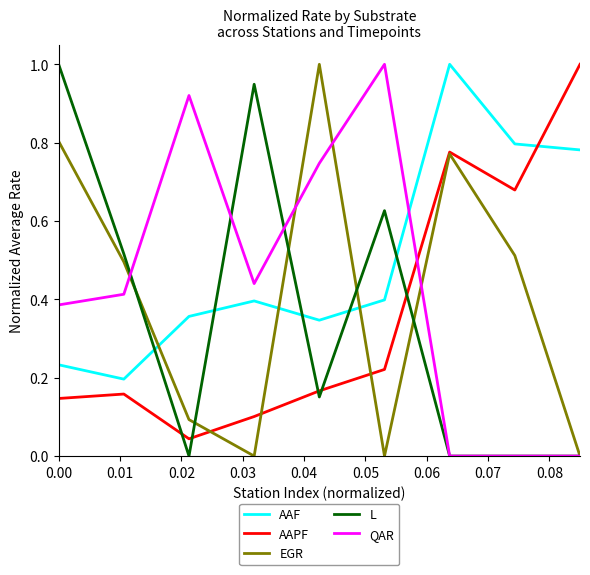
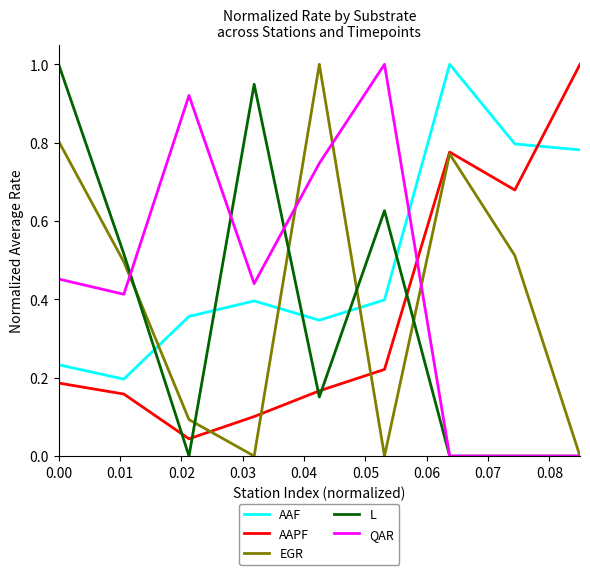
  {
    "AAF": {
      "0.00": 0.23
    },
    "AAPF": {
-     "0.00": 0.15
+     "0.00": 0.19
    },
    "EGR": {
      "0.00": 0.80
    },
    "L": {
      "0.00": 1.00
    },
    "QAR": {
-     "0.00": 0.39
+     "0.00": 0.45
    }
  }
